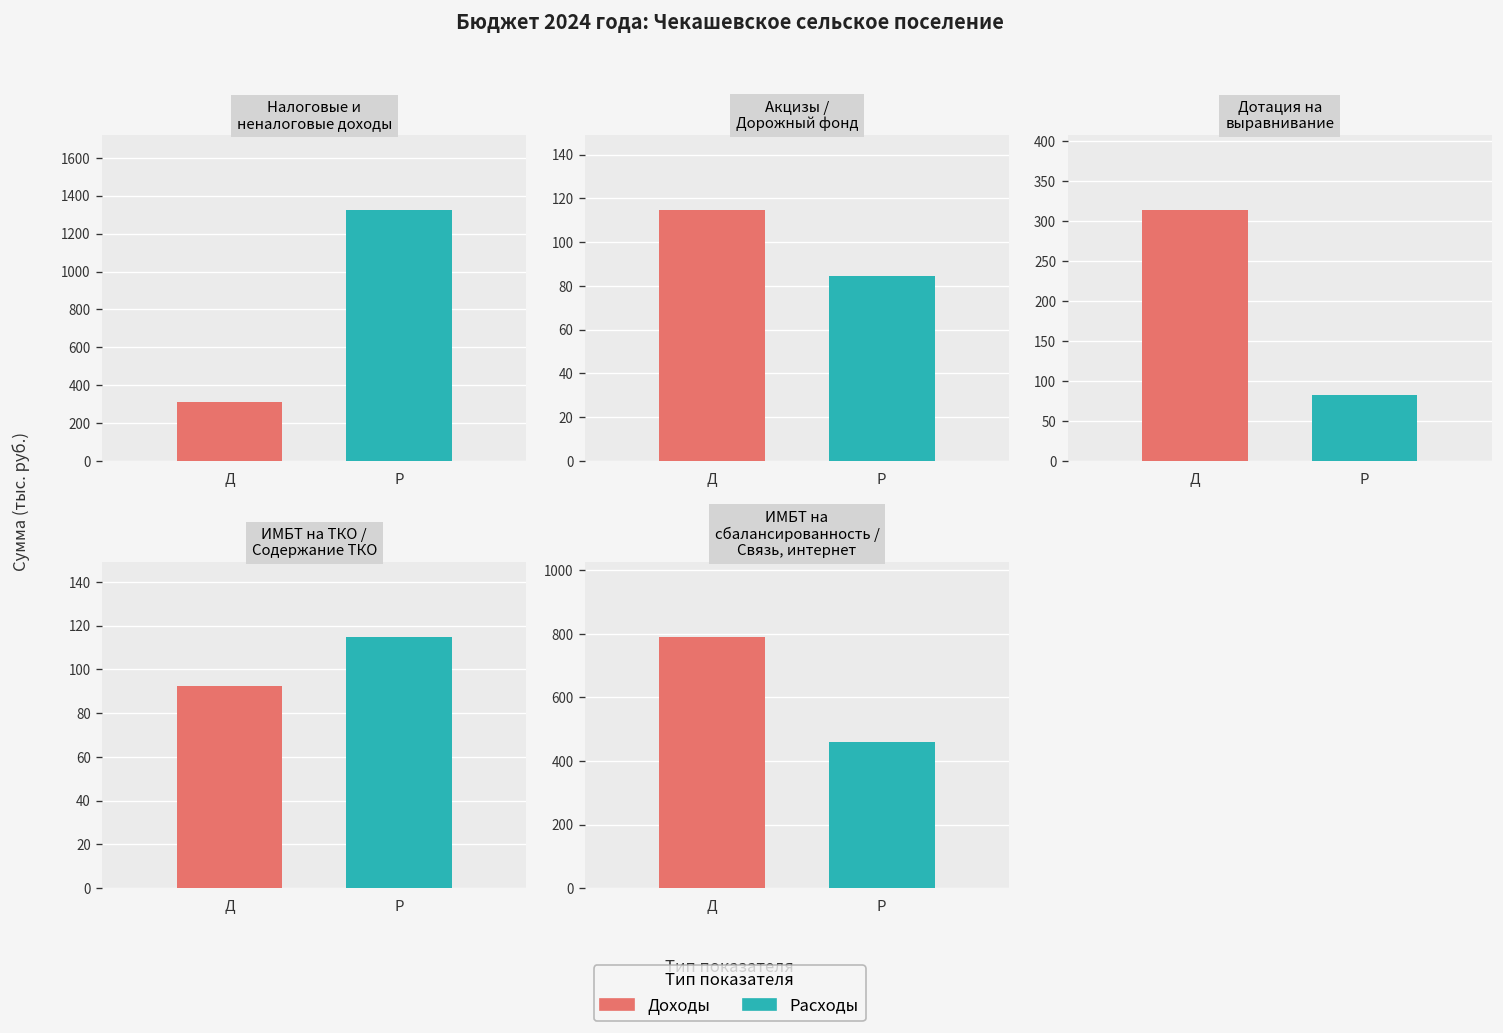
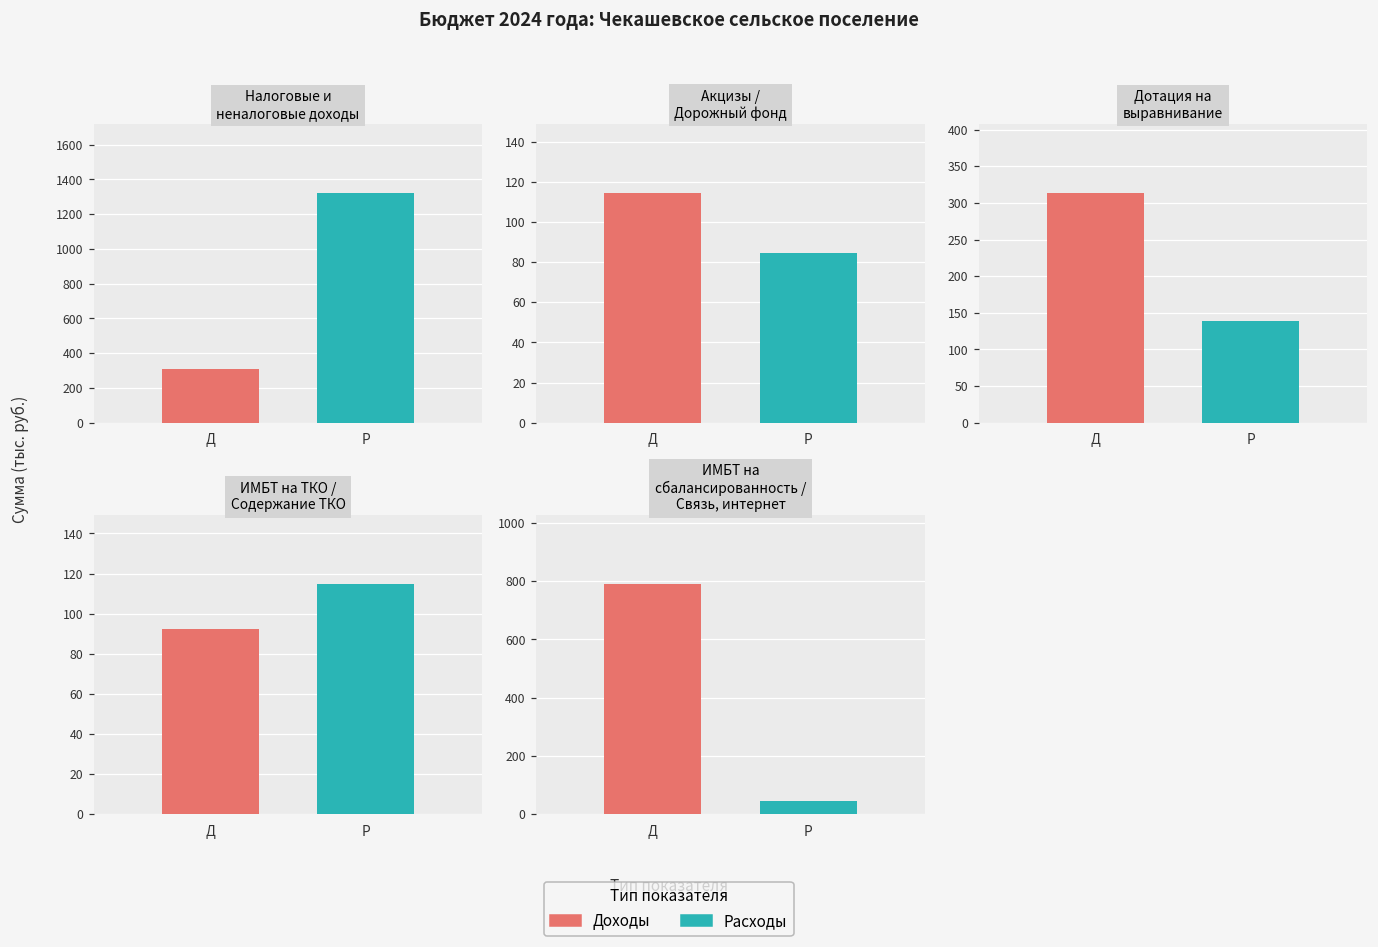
  {
    "Налоговые и неналоговые доходы": {
      "Д": 310,
      "Р": 1320
    },
    "Акцизы / Дорожный фонд": {
      "Д": 115,
      "Р": 84
    },
    "Дотация на выравнивание": {
      "Д": 310,
-     "Р": 80
+     "Р": 140
    },
    "ИМБТ на ТКО / Содержание ТКО": {
      "Д": 92,
      "Р": 115
    },
    "ИМБТ на сбалансированность / Связь, интернет": {
      "Д": 790,
-     "Р": 460
+     "Р": 50
    }
  }
